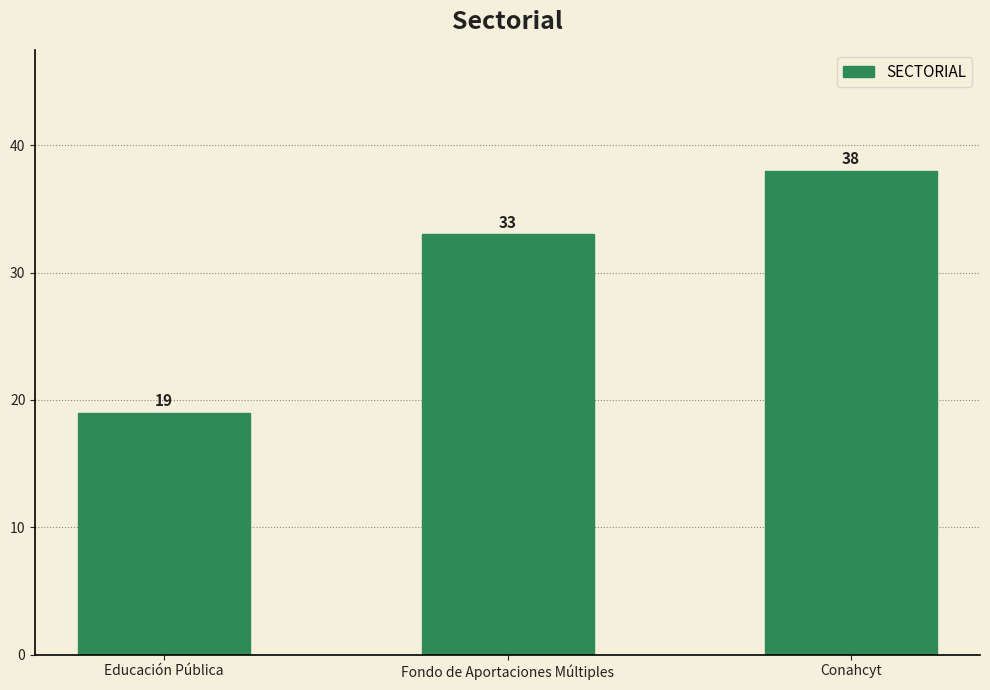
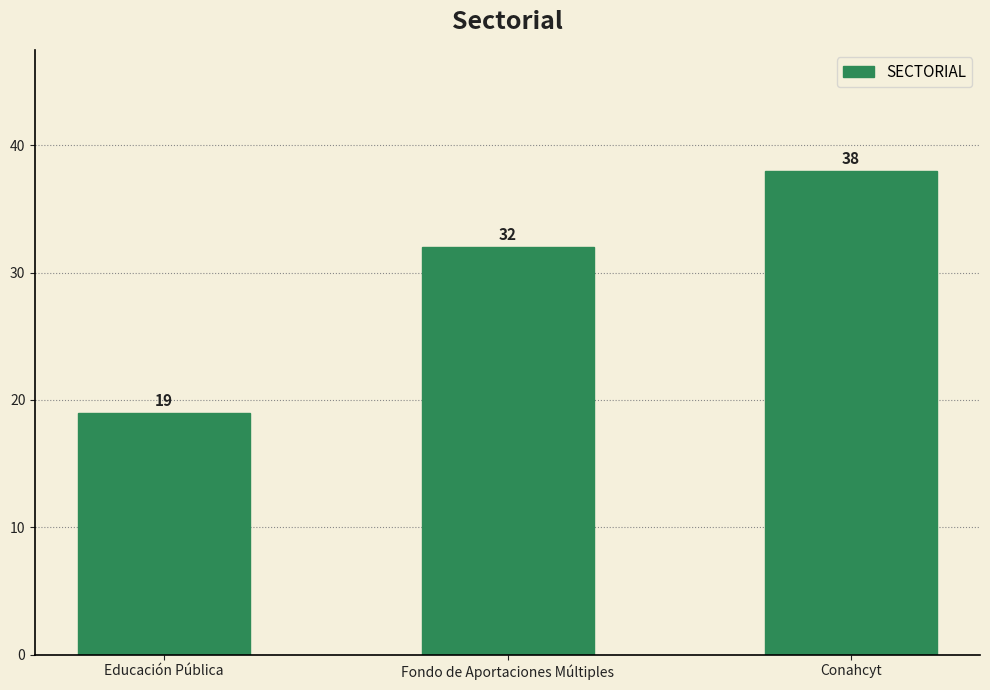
  {
    "Educación Pública": 19,
-   "Fondo de Aportaciones Múltiples": 33,
+   "Fondo de Aportaciones Múltiples": 32,
    "Conahcyt": 38
  }
